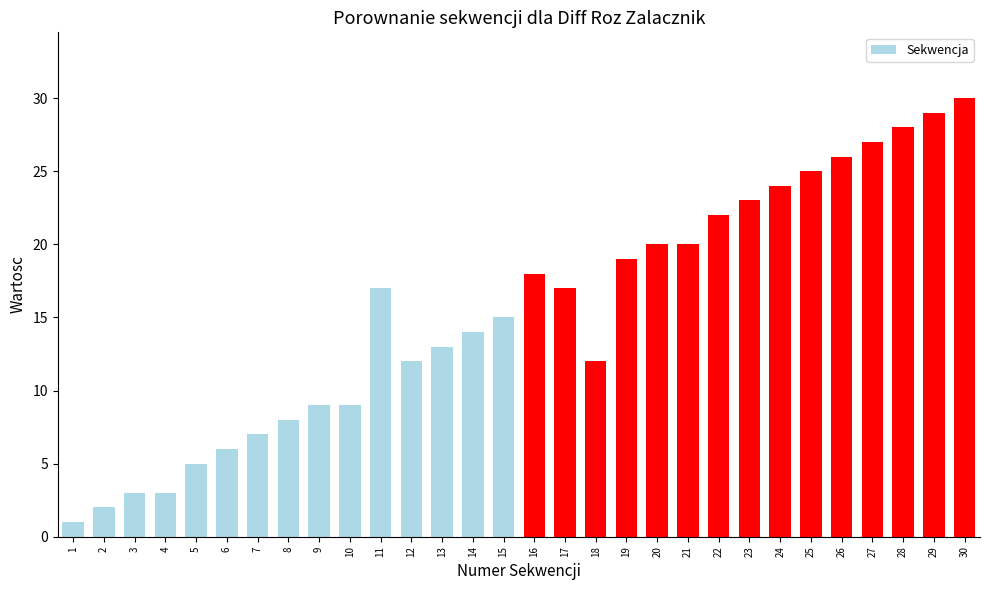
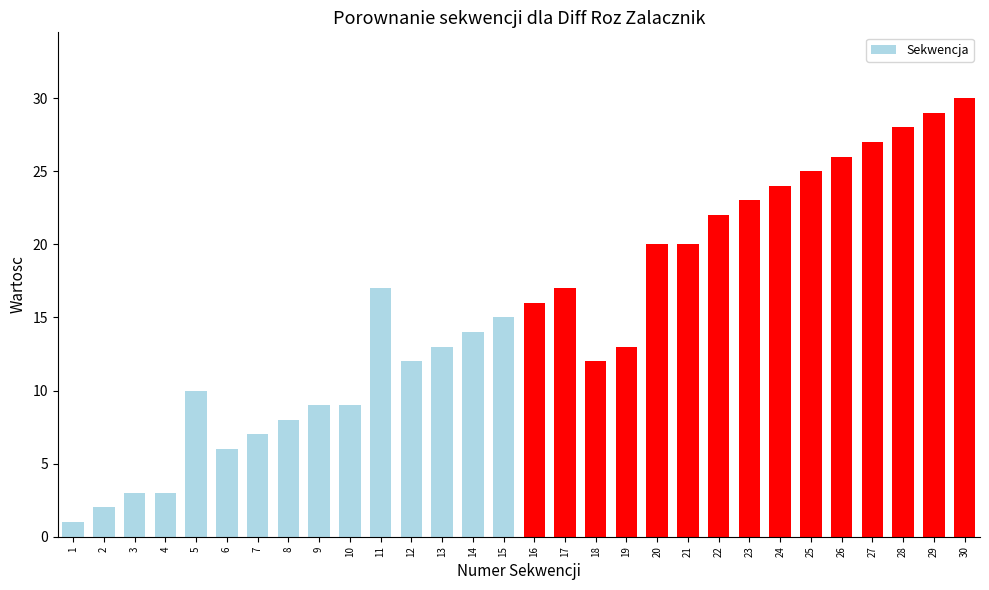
  {
    "1": 1,
    "2": 2,
    "3": 3,
    "4": 3,
-   "5": 5,
+   "5": 10,
    "6": 6,
    "7": 7,
    "8": 8,
    "9": 9,
    "10": 9,
    "11": 17,
    "12": 12,
    "13": 13,
    "14": 14,
    "15": 15,
-   "16": 18,
+   "16": 16,
    "17": 17,
    "18": 12,
-   "19": 19,
+   "19": 13,
    "20": 20,
    "21": 20,
    "22": 22,
    "23": 23,
    "24": 24,
    "25": 25,
    "26": 26,
    "27": 27,
    "28": 28,
    "29": 29,
    "30": 30
  }
